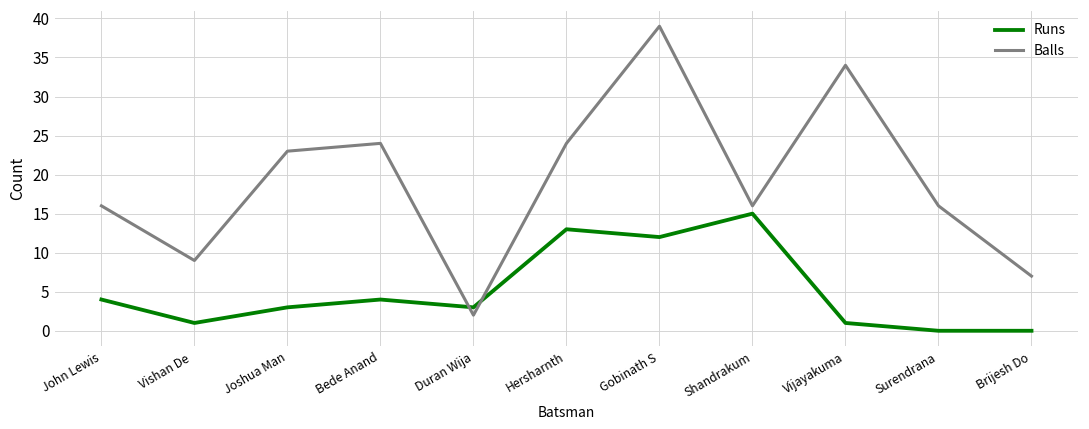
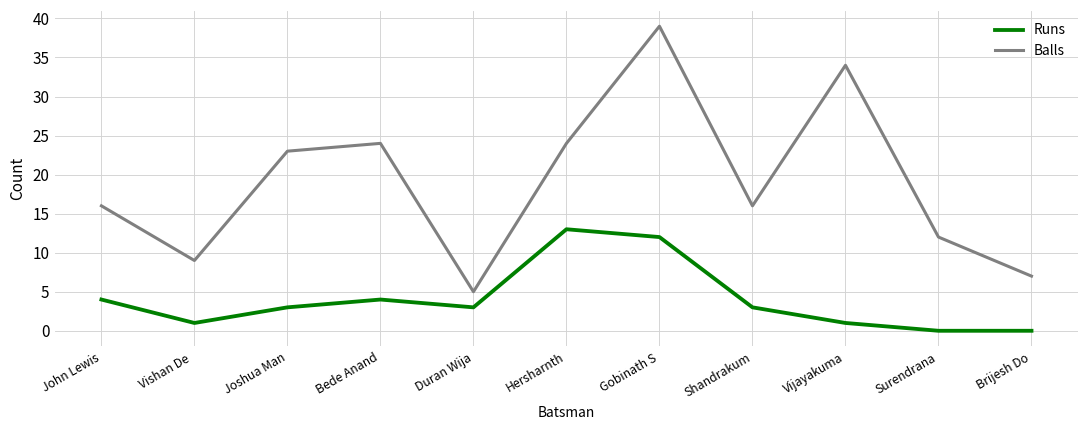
  {
    "Runs": {
      "John Lewis": 4,
      "Vishan De": 1,
      "Joshua Man": 3,
      "Bede Anand": 4,
      "Duran Wija": 3,
      "Hersharnth": 13,
      "Gobinath S": 12,
-     "Shandrakum": 15,
+     "Shandrakum": 3,
      "Vijayakuma": 1,
      "Surendrana": 0,
      "Brijesh Do": 0
    },
    "Balls": {
      "John Lewis": 16,
      "Vishan De": 9,
      "Joshua Man": 23,
      "Bede Anand": 24,
-     "Duran Wija": 2,
+     "Duran Wija": 5,
      "Hersharnth": 24,
      "Gobinath S": 39,
      "Shandrakum": 16,
      "Vijayakuma": 34,
-     "Surendrana": 16,
+     "Surendrana": 12,
      "Brijesh Do": 7
    }
  }
